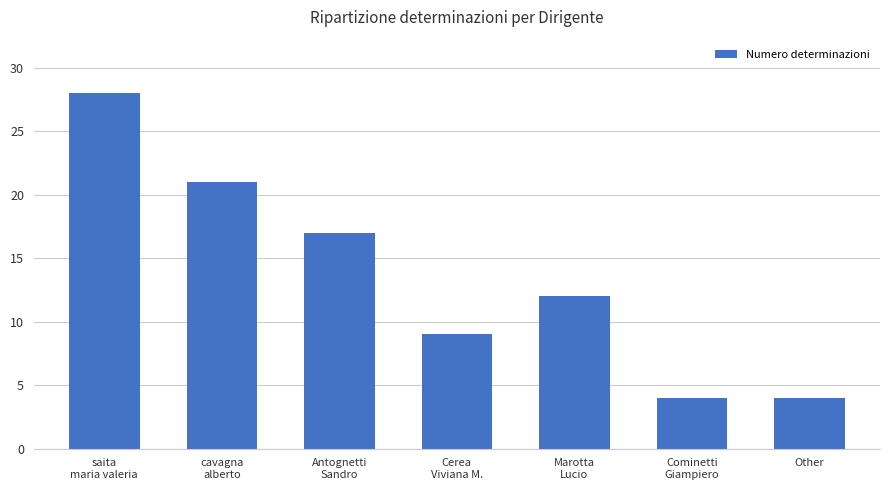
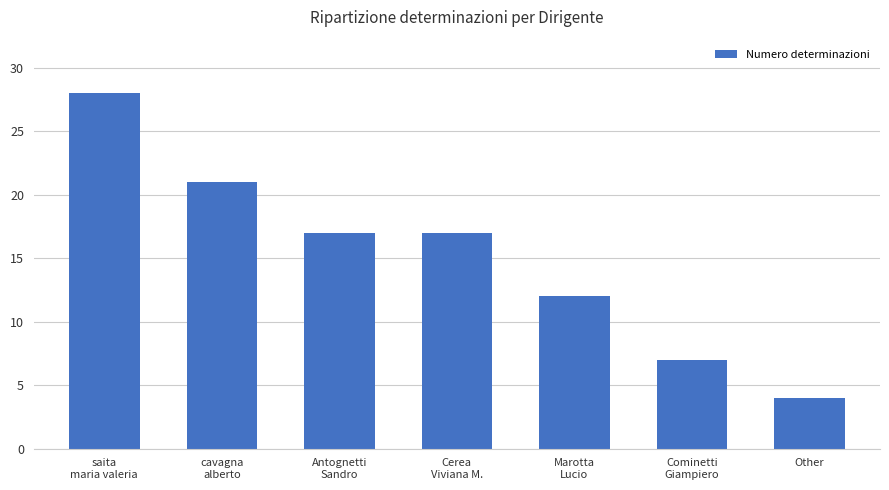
  {
    "saita maria valeria": 28,
    "cavagna alberto": 21,
    "Antognetti Sandro": 17,
-   "Cerea Viviana M.": 9,
+   "Cerea Viviana M.": 17,
    "Marotta Lucio": 12,
-   "Cominetti Giampiero": 4,
+   "Cominetti Giampiero": 7,
    "Other": 4
  }
